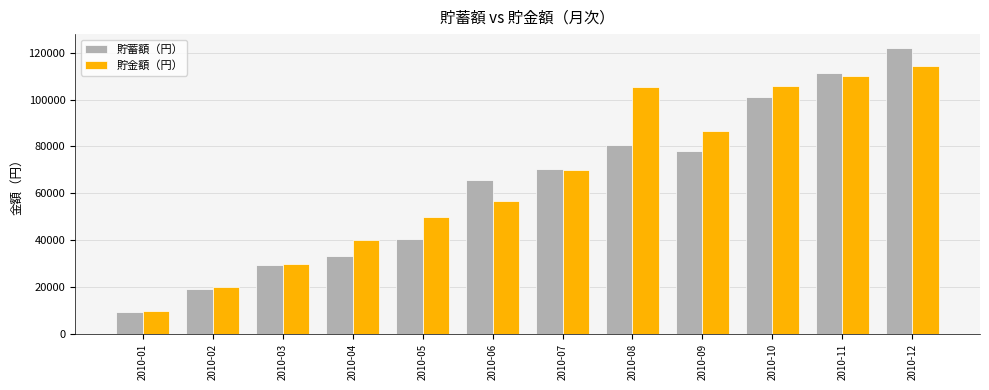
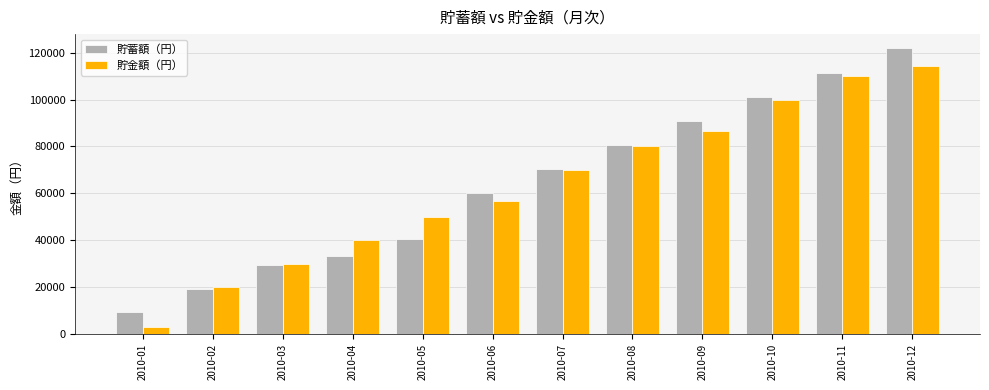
  {
    "貯蓄額（円）": {
      "2010-01": 9000,
      "2010-02": 19000,
      "2010-03": 29000,
      "2010-04": 33000,
      "2010-05": 41000,
-     "2010-06": 66000,
+     "2010-06": 60000,
      "2010-07": 70000,
      "2010-08": 81000,
-     "2010-09": 78000,
+     "2010-09": 91000,
      "2010-10": 101000,
      "2010-11": 112000,
      "2010-12": 122000
    },
    "貯金額（円）": {
-     "2010-01": 10000,
+     "2010-01": 3000,
      "2010-02": 20000,
      "2010-03": 30000,
      "2010-04": 40000,
      "2010-05": 50000,
      "2010-06": 57000,
      "2010-07": 70000,
-     "2010-08": 106000,
+     "2010-08": 80000,
      "2010-09": 87000,
-     "2010-10": 106000,
+     "2010-10": 100000,
      "2010-11": 110000,
      "2010-12": 114000
    }
  }
